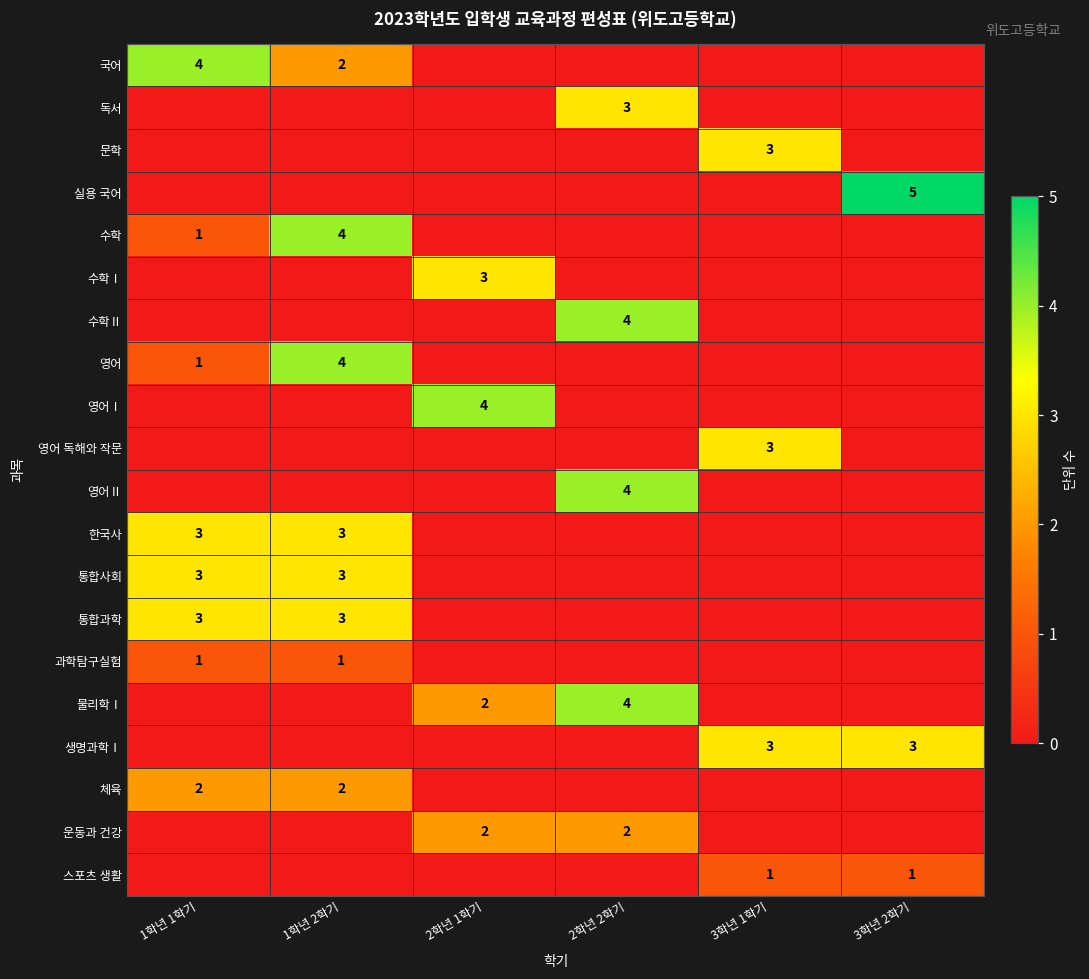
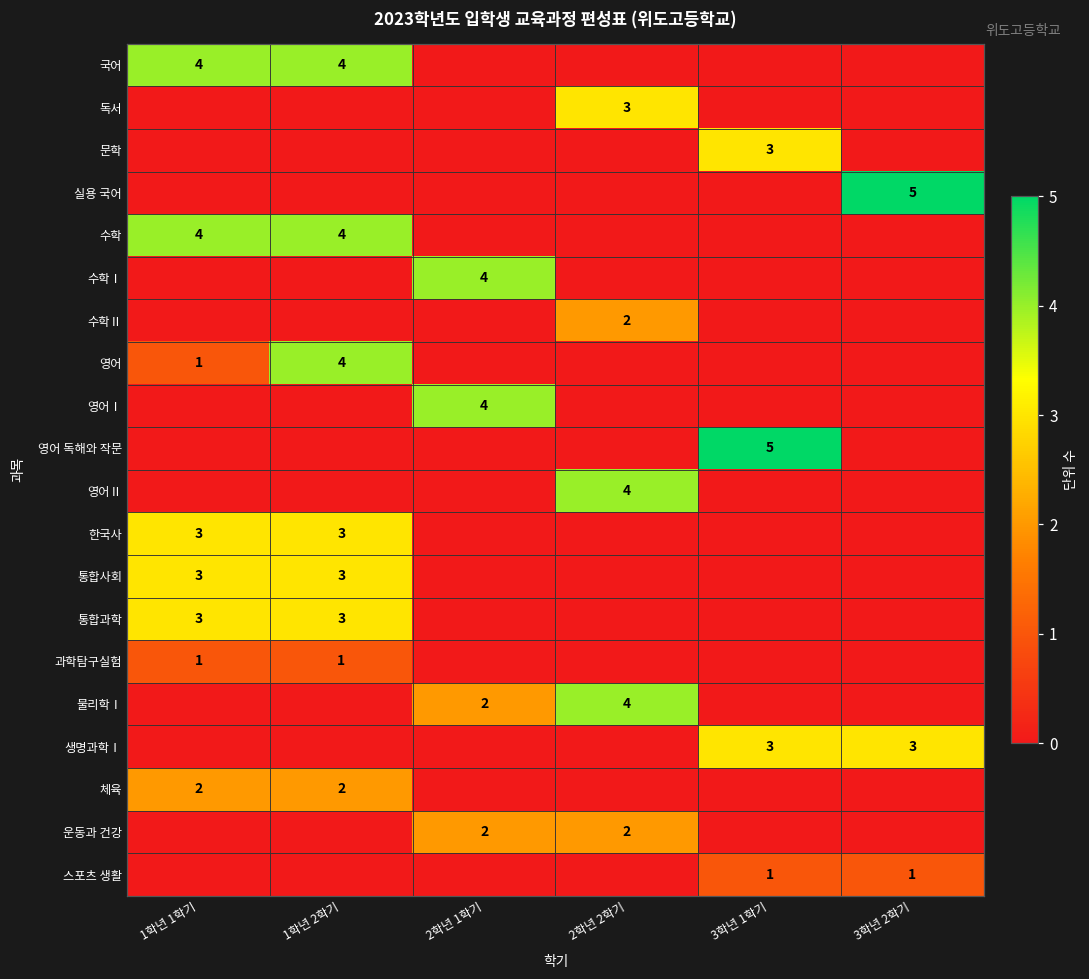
  {
    "국어": {
      "1학년 1학기": 4,
-     "1학년 2학기": 2
+     "1학년 2학기": 4
    },
    "독서": {
      "2학년 2학기": 3
    },
    "문학": {
      "3학년 1학기": 3
    },
    "실용 국어": {
      "3학년 2학기": 5
    },
    "수학": {
-     "1학년 1학기": 1,
+     "1학년 1학기": 4,
      "1학년 2학기": 4
    },
    "수학Ⅰ": {
-     "2학년 1학기": 3
+     "2학년 1학기": 4
    },
    "수학Ⅱ": {
-     "2학년 2학기": 4
+     "2학년 2학기": 2
    },
    "영어": {
      "1학년 1학기": 1,
      "1학년 2학기": 4
    },
    "영어Ⅰ": {
      "2학년 1학기": 4
    },
    "영어 독해와 작문": {
-     "3학년 1학기": 3
+     "3학년 1학기": 5
    },
    "영어Ⅱ": {
      "2학년 2학기": 4
    },
    "한국사": {
      "1학년 1학기": 3,
      "1학년 2학기": 3
    },
    "통합사회": {
      "1학년 1학기": 3,
      "1학년 2학기": 3
    },
    "통합과학": {
      "1학년 1학기": 3,
      "1학년 2학기": 3
    },
    "과학탐구실험": {
      "1학년 1학기": 1,
      "1학년 2학기": 1
    },
    "물리학Ⅰ": {
      "2학년 1학기": 2,
      "2학년 2학기": 4
    },
    "생명과학Ⅰ": {
      "3학년 1학기": 3,
      "3학년 2학기": 3
    },
    "체육": {
      "1학년 1학기": 2,
      "1학년 2학기": 2
    },
    "운동과 건강": {
      "2학년 1학기": 2,
      "2학년 2학기": 2
    },
    "스포츠 생활": {
      "3학년 1학기": 1,
      "3학년 2학기": 1
    }
  }
